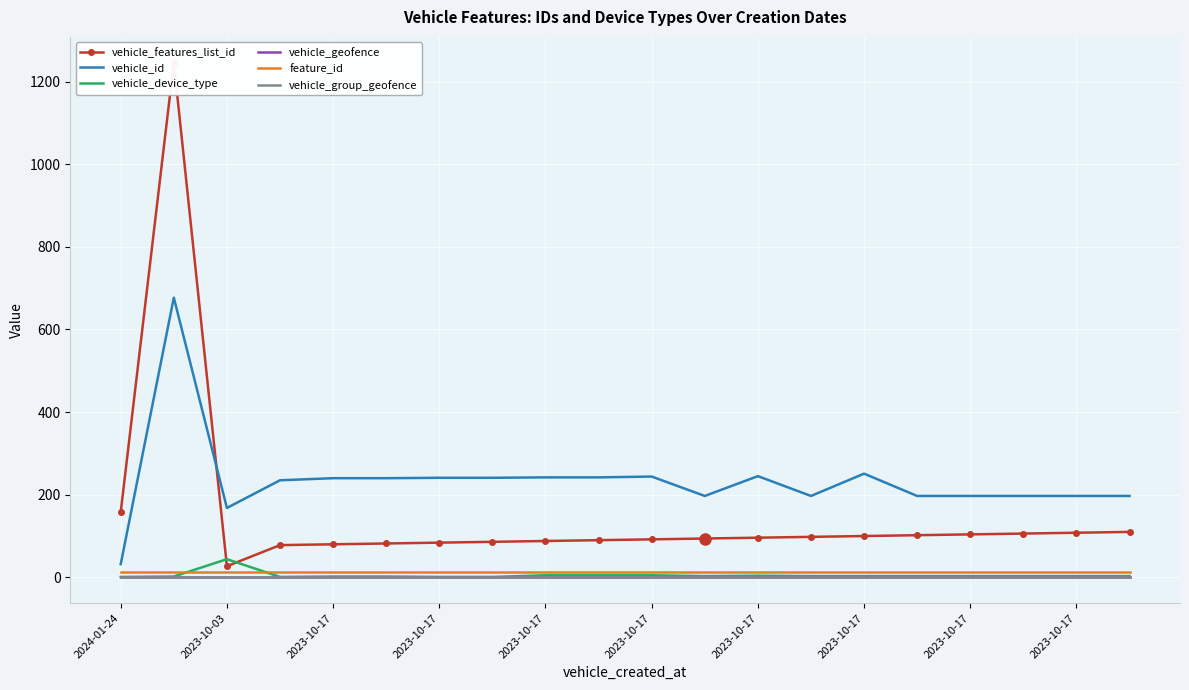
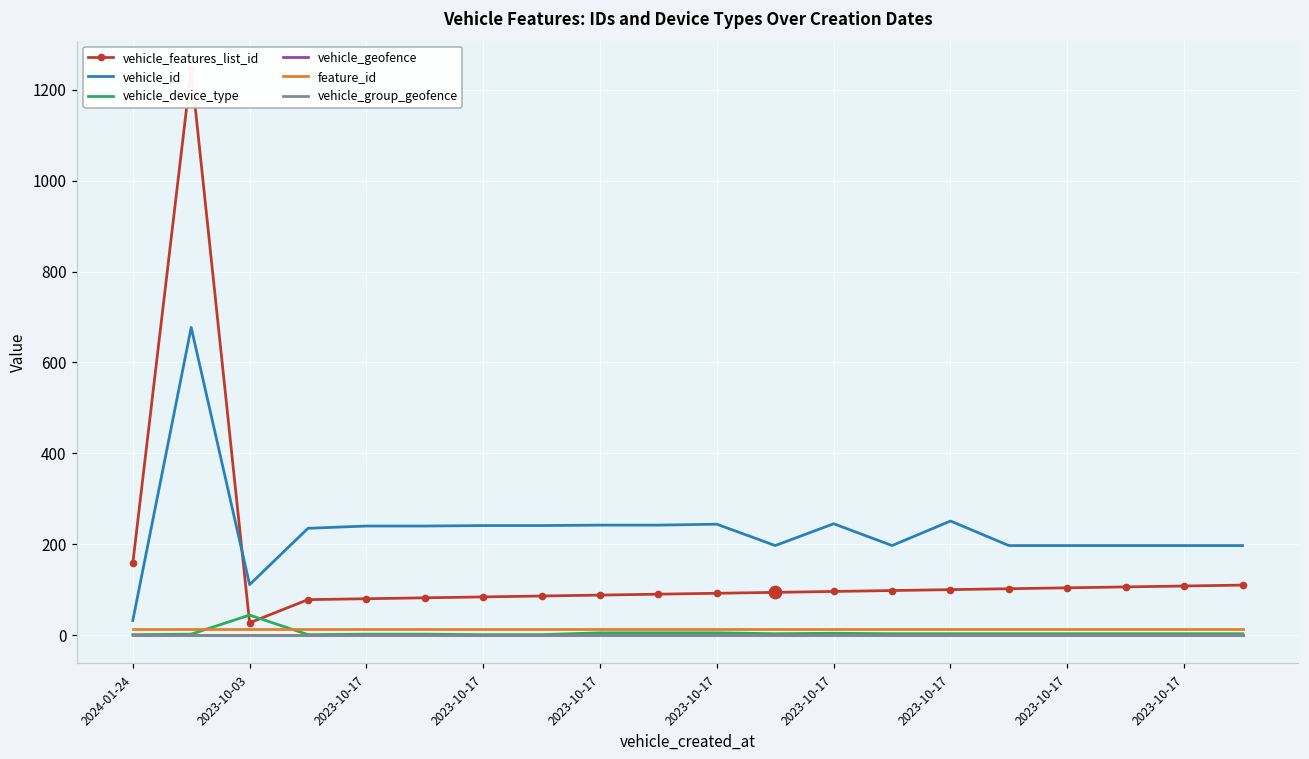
  {
    "vehicle_id": {
      "2024-01-24": 30,
-     "2023-10-03": 170
+     "2023-10-03": 110
    },
    "vehicle_device_type": {
      "2023-10-03": 40
    },
    "vehicle_group_geofence": {
      "2023-10-03": 0
    },
    "feature_id": {
      "2024-01-24": 10,
      "2023-10-03": 10
    }
  }
